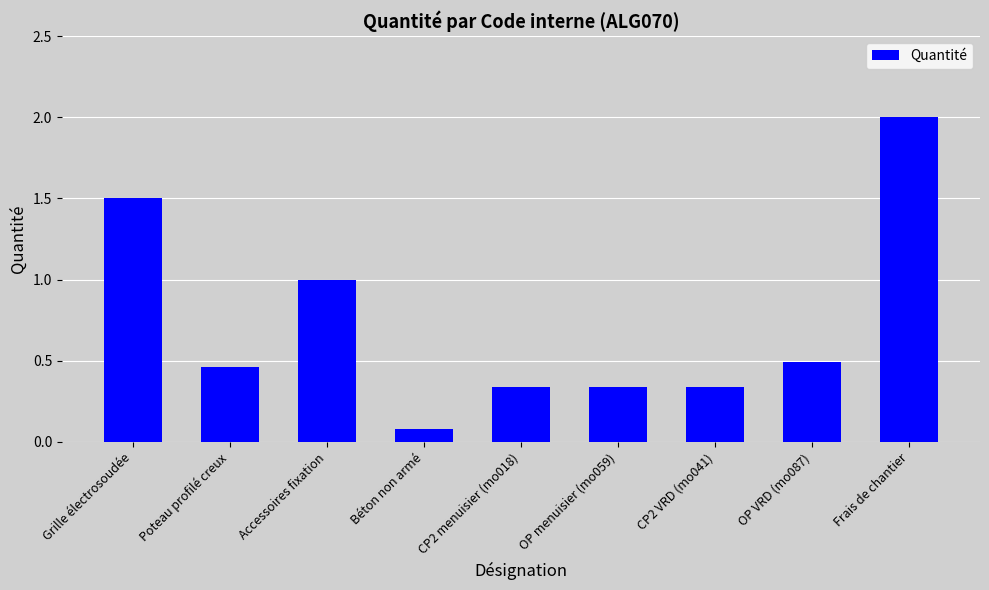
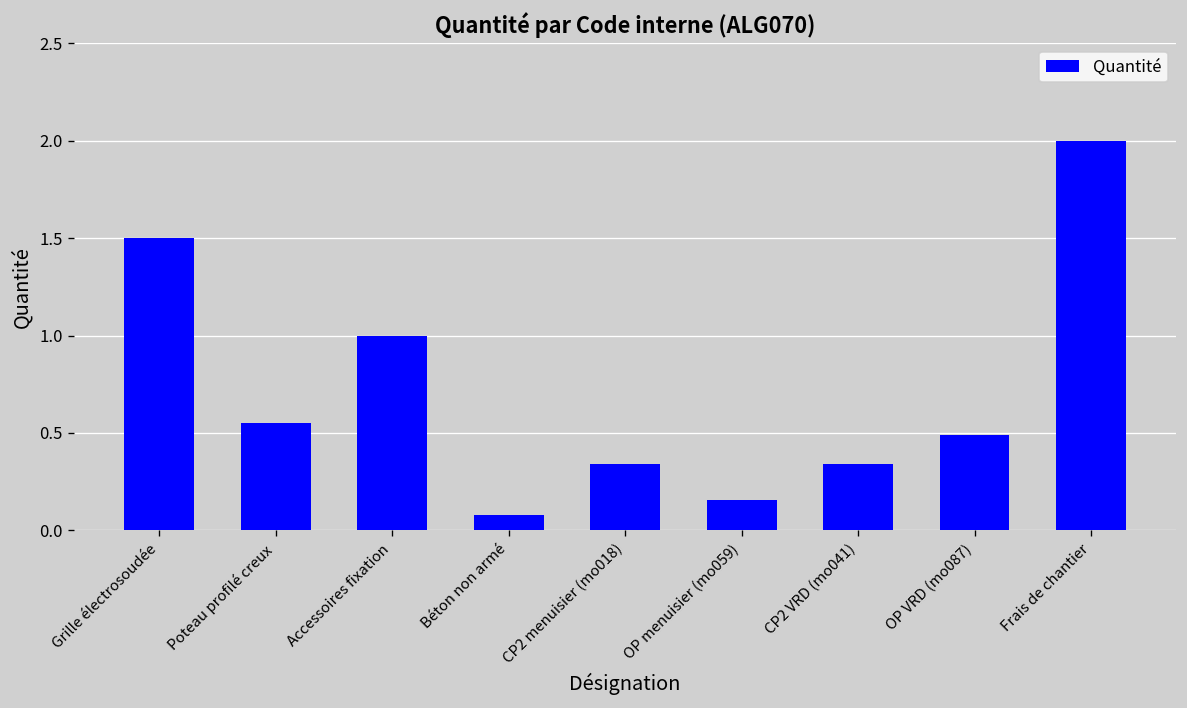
  {
    "Grille électrosoudée": 1.50,
-   "Poteau profilé creux": 0.46,
+   "Poteau profilé creux": 0.55,
    "Accessoires fixation": 1.00,
    "Béton non armé": 0.08,
    "CP2 menuisier (mo018)": 0.34,
-   "OP menuisier (mo059)": 0.34,
+   "OP menuisier (mo059)": 0.15,
    "CP2 VRD (mo041)": 0.34,
    "OP VRD (mo087)": 0.49,
    "Frais de chantier": 2.00
  }
